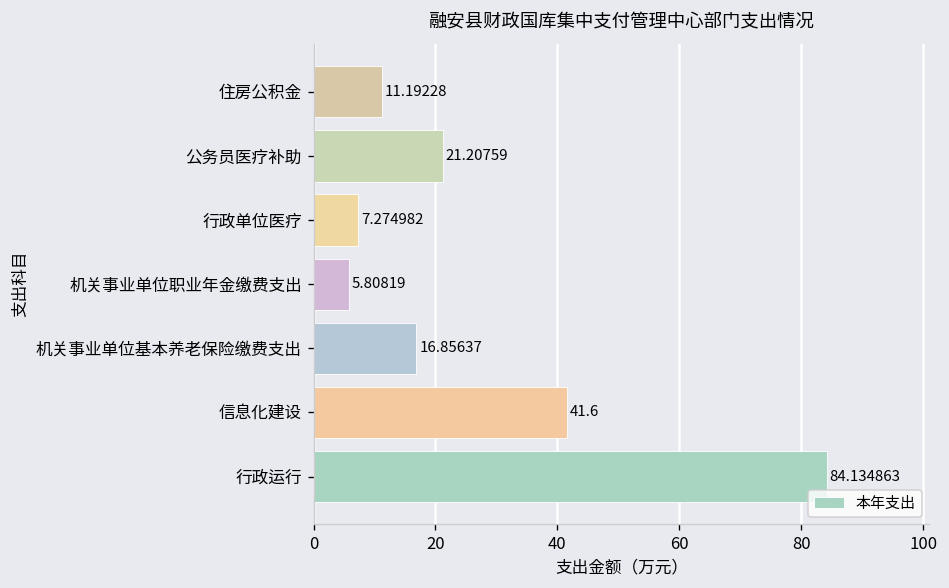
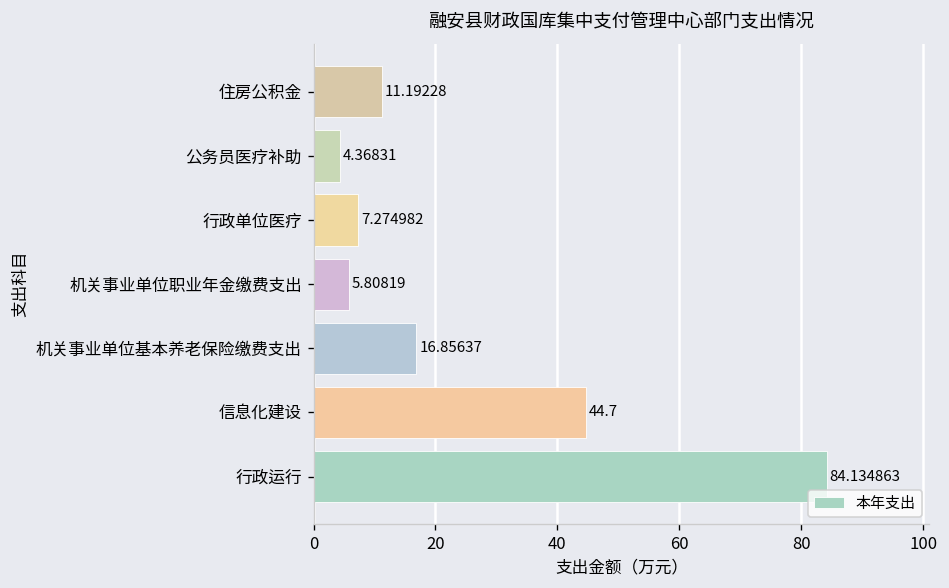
  {
    "住房公积金": 11.19228,
-   "公务员医疗补助": 21.20759,
+   "公务员医疗补助": 4.36831,
    "行政单位医疗": 7.274982,
    "机关事业单位职业年金缴费支出": 5.80819,
    "机关事业单位基本养老保险缴费支出": 16.85637,
-   "信息化建设": 41.6,
+   "信息化建设": 44.7,
    "行政运行": 84.134863
  }
